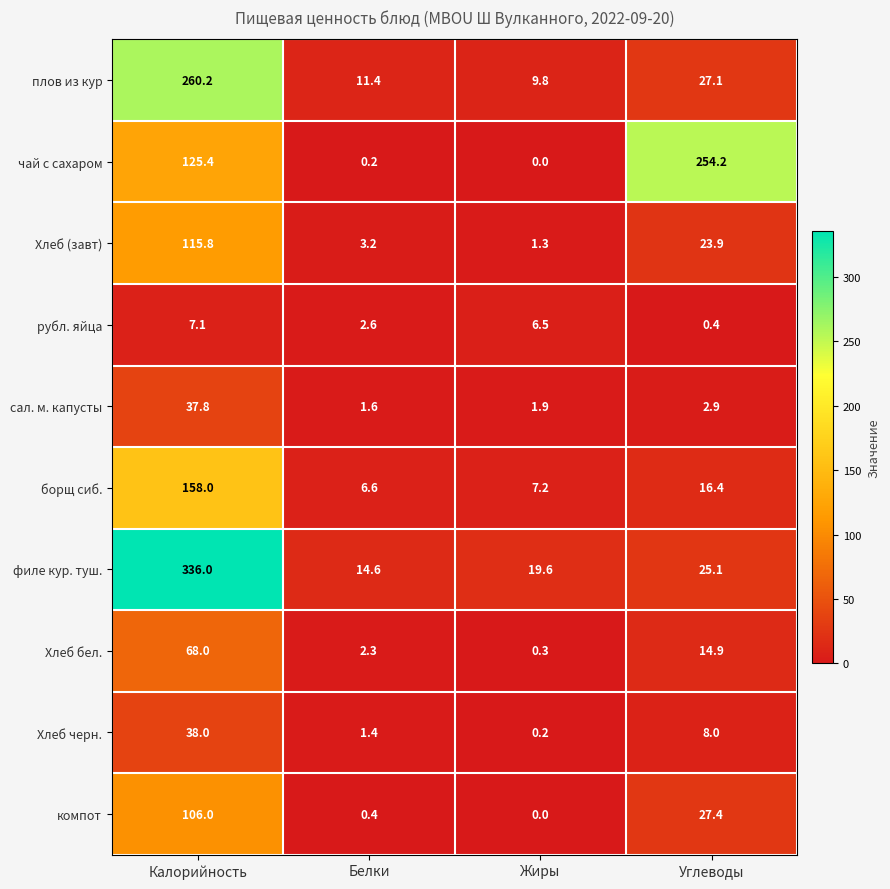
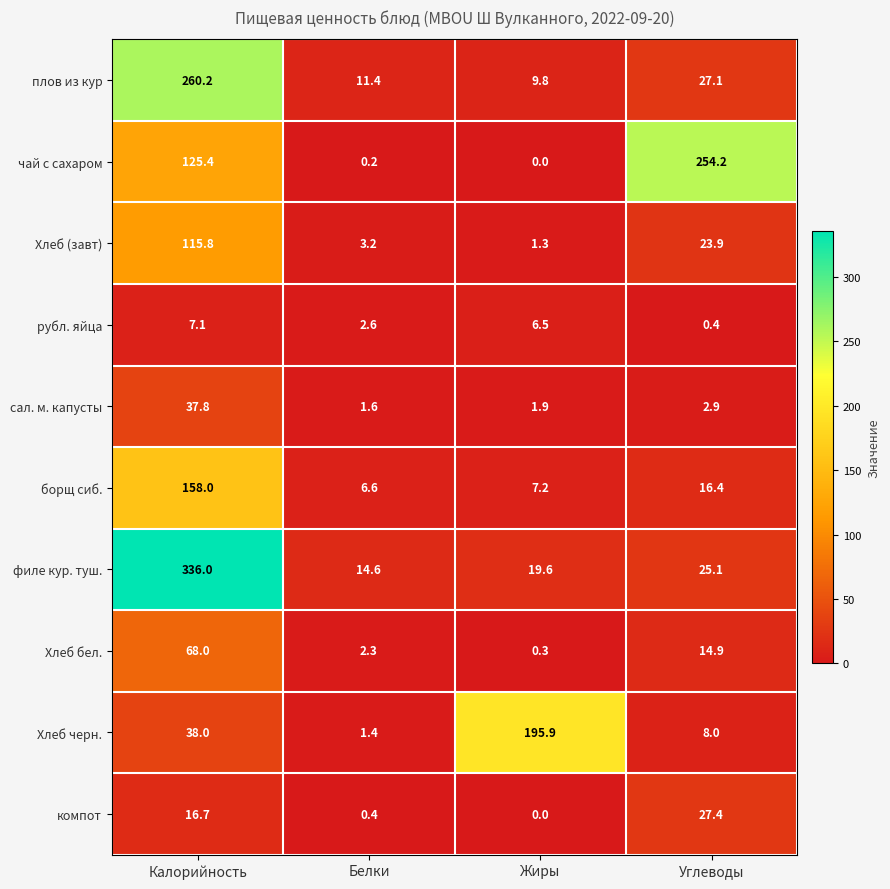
  {
    "плов из кур": {
      "Калорийность": 260.2,
      "Белки": 11.4,
      "Жиры": 9.8,
      "Углеводы": 27.1
    },
    "чай с сахаром": {
      "Калорийность": 125.4,
      "Белки": 0.2,
      "Жиры": 0.0,
      "Углеводы": 254.2
    },
    "Хлеб (завт)": {
      "Калорийность": 115.8,
      "Белки": 3.2,
      "Жиры": 1.3,
      "Углеводы": 23.9
    },
    "рубл. яйца": {
      "Калорийность": 7.1,
      "Белки": 2.6,
      "Жиры": 6.5,
      "Углеводы": 0.4
    },
    "сал. м. капусты": {
      "Калорийность": 37.8,
      "Белки": 1.6,
      "Жиры": 1.9,
      "Углеводы": 2.9
    },
    "борщ сиб.": {
      "Калорийность": 158.0,
      "Белки": 6.6,
      "Жиры": 7.2,
      "Углеводы": 16.4
    },
    "филе кур. туш.": {
      "Калорийность": 336.0,
      "Белки": 14.6,
      "Жиры": 19.6,
      "Углеводы": 25.1
    },
    "Хлеб бел.": {
      "Калорийность": 68.0,
      "Белки": 2.3,
      "Жиры": 0.3,
      "Углеводы": 14.9
    },
    "Хлеб черн.": {
      "Калорийность": 38.0,
      "Белки": 1.4,
-     "Жиры": 0.2,
+     "Жиры": 195.9,
      "Углеводы": 8.0
    },
    "компот": {
-     "Калорийность": 106.0,
+     "Калорийность": 16.7,
      "Белки": 0.4,
      "Жиры": 0.0,
      "Углеводы": 27.4
    }
  }
